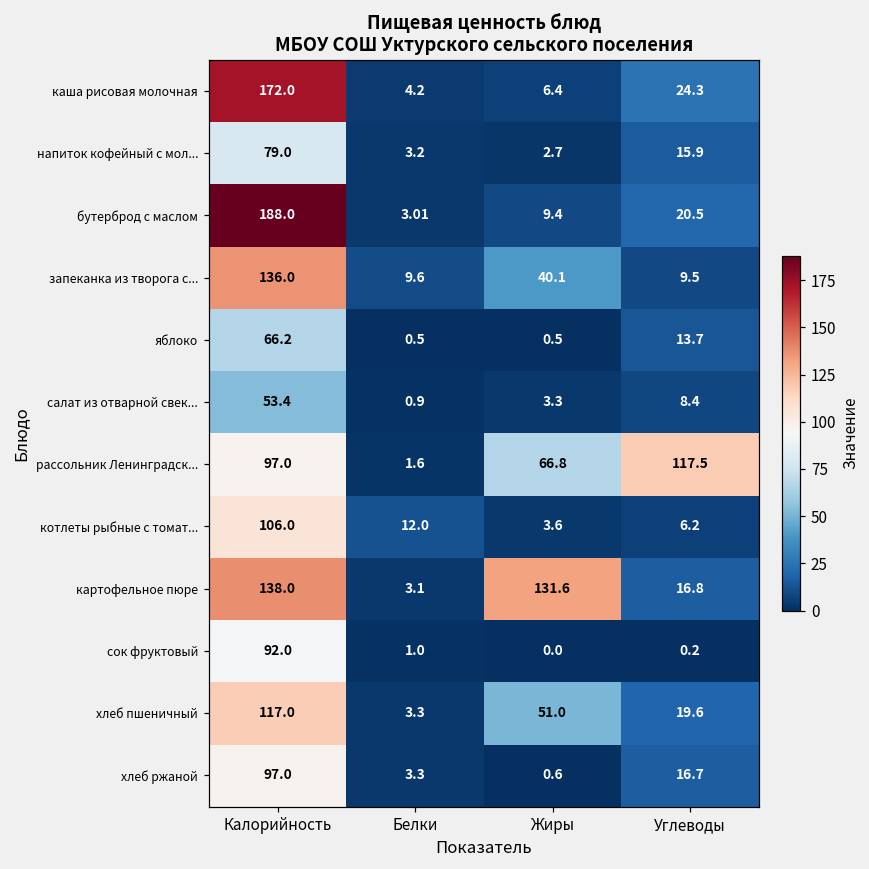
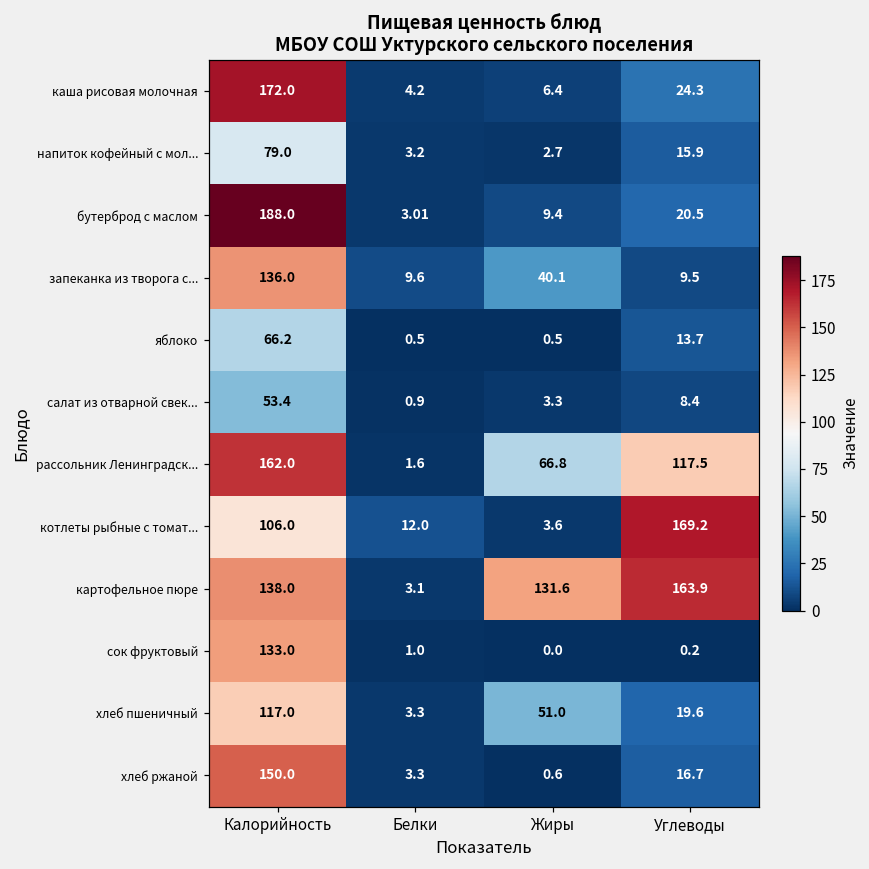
  {
    "каша рисовая молочная": {
      "Калорийность": 172.0,
      "Белки": 4.2,
      "Жиры": 6.4,
      "Углеводы": 24.3
    },
    "напиток кофейный с мол...": {
      "Калорийность": 79.0,
      "Белки": 3.2,
      "Жиры": 2.7,
      "Углеводы": 15.9
    },
    "бутерброд с маслом": {
      "Калорийность": 188.0,
      "Белки": 3.01,
      "Жиры": 9.4,
      "Углеводы": 20.5
    },
    "запеканка из творога с...": {
      "Калорийность": 136.0,
      "Белки": 9.6,
      "Жиры": 40.1,
      "Углеводы": 9.5
    },
    "яблоко": {
      "Калорийность": 66.2,
      "Белки": 0.5,
      "Жиры": 0.5,
      "Углеводы": 13.7
    },
    "салат из отварной свек...": {
      "Калорийность": 53.4,
      "Белки": 0.9,
      "Жиры": 3.3,
      "Углеводы": 8.4
    },
    "рассольник Ленинградск...": {
-     "Калорийность": 97.0,
+     "Калорийность": 162.0,
      "Белки": 1.6,
      "Жиры": 66.8,
      "Углеводы": 117.5
    },
    "котлеты рыбные с томат...": {
      "Калорийность": 106.0,
      "Белки": 12.0,
      "Жиры": 3.6,
-     "Углеводы": 6.2
+     "Углеводы": 169.2
    },
    "картофельное пюре": {
      "Калорийность": 138.0,
      "Белки": 3.1,
      "Жиры": 131.6,
-     "Углеводы": 16.8
+     "Углеводы": 163.9
    },
    "сок фруктовый": {
-     "Калорийность": 92.0,
+     "Калорийность": 133.0,
      "Белки": 1.0,
      "Жиры": 0.0,
      "Углеводы": 0.2
    },
    "хлеб пшеничный": {
      "Калорийность": 117.0,
      "Белки": 3.3,
      "Жиры": 51.0,
      "Углеводы": 19.6
    },
    "хлеб ржаной": {
-     "Калорийность": 97.0,
+     "Калорийность": 150.0,
      "Белки": 3.3,
      "Жиры": 0.6,
      "Углеводы": 16.7
    }
  }
